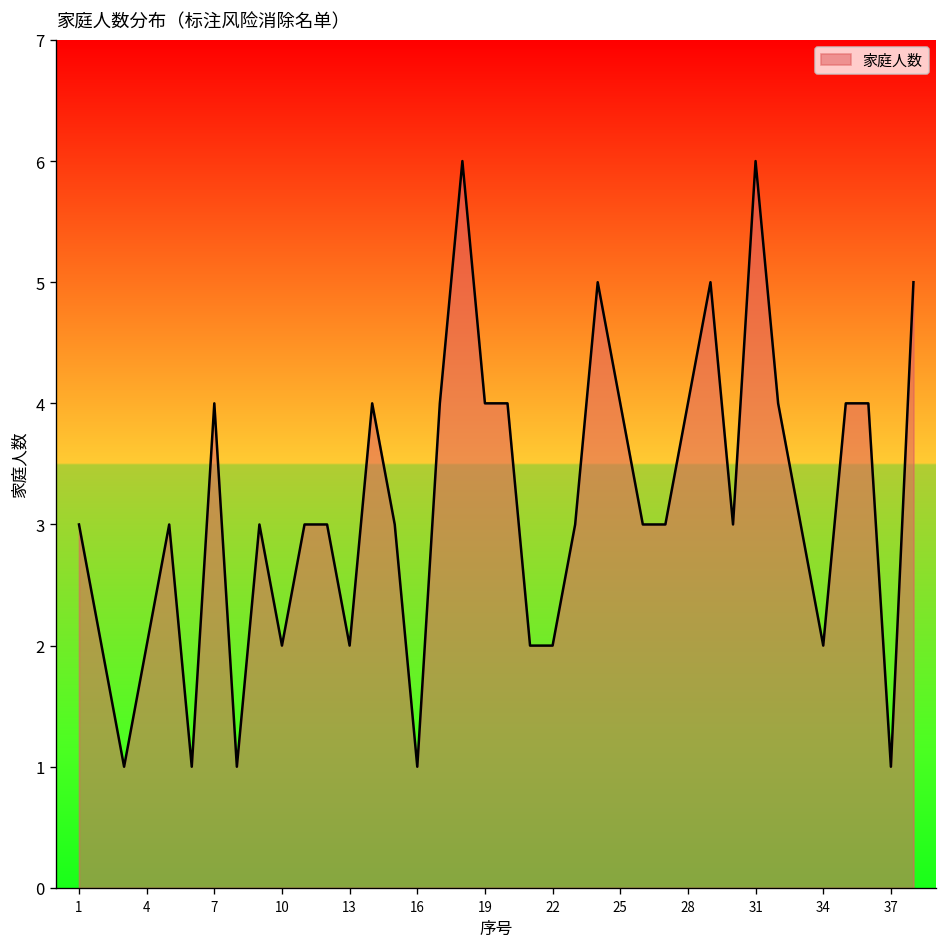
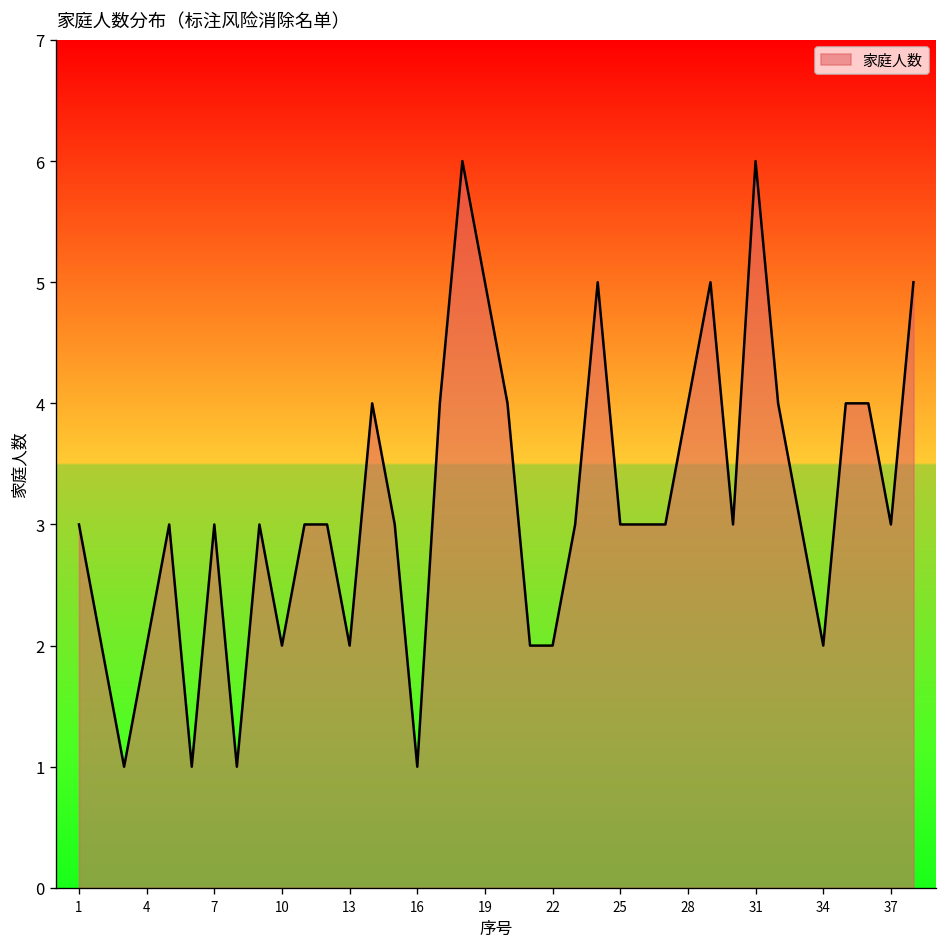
  {
    "1": 3,
    "4": 2,
-   "7": 4,
+   "7": 3,
    "10": 2,
    "13": 2,
    "16": 1,
-   "19": 4,
+   "19": 5,
    "22": 2,
-   "25": 4,
+   "25": 3,
    "28": 4,
    "31": 6,
    "34": 2,
-   "37": 1
+   "37": 3
  }
